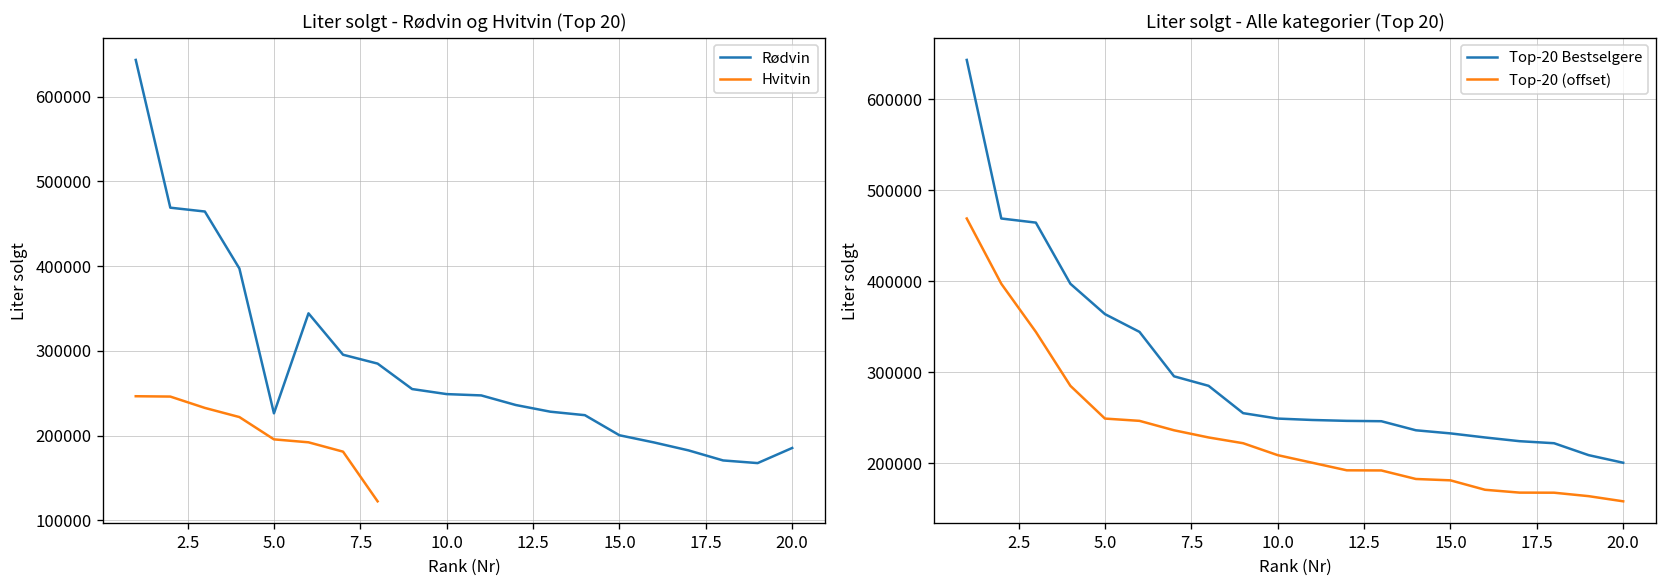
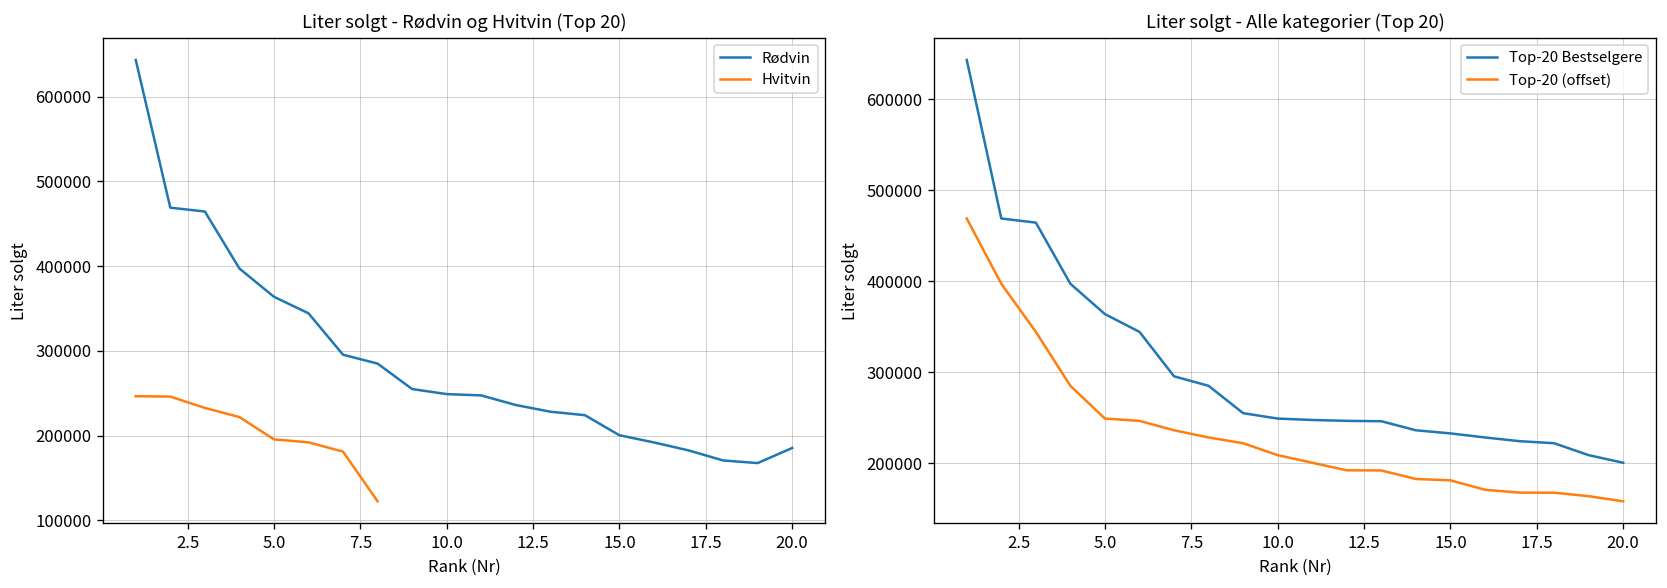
  {
    "Liter solgt - Rødvin og Hvitvin (Top 20)": {
      "Rødvin": {
-       "5.0": 230000,
+       "5.0": 360000,
        "10.0": 250000,
        "15.0": 200000,
        "20.0": 190000
      },
      "Hvitvin": {
        "5.0": 200000
      }
    },
    "Liter solgt - Alle kategorier (Top 20)": {
      "Top-20 Bestselgere": {
        "5.0": 360000,
        "10.0": 250000,
        "15.0": 230000,
        "20.0": 200000
      },
      "Top-20 (offset)": {
        "5.0": 250000,
        "10.0": 210000,
        "15.0": 180000,
        "20.0": 160000
      }
    }
  }
